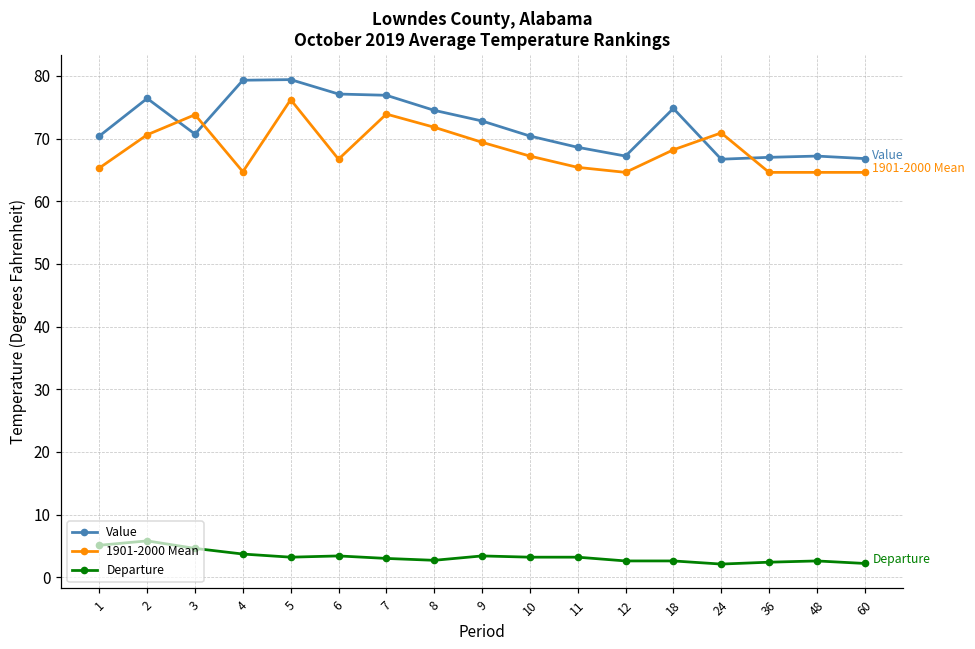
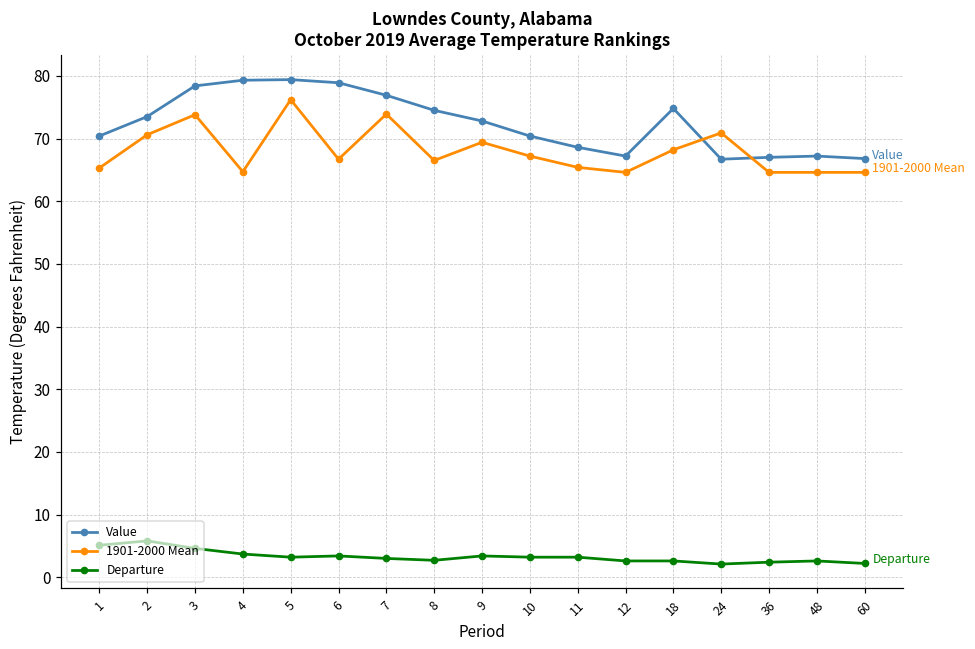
  {
    "Value": {
      "1": 70,
-     "2": 76,
-     "3": 71,
+     "2": 74,
+     "3": 78,
      "4": 79,
      "5": 79,
-     "6": 77,
+     "6": 79,
      "7": 77,
      "8": 75,
      "9": 73,
      "10": 70,
      "11": 69,
      "12": 67,
      "18": 75,
      "24": 67,
      "36": 67,
      "48": 67,
      "60": 67
    },
    "1901-2000 Mean": {
      "1": 65,
      "2": 71,
      "3": 74,
      "4": 65,
      "5": 76,
      "6": 67,
      "7": 74,
-     "8": 72,
+     "8": 67,
      "9": 69,
      "10": 67,
      "11": 65,
      "12": 65,
      "18": 68,
      "24": 71,
      "36": 65,
      "48": 65
    },
    "Departure": {
      "4": 4,
      "5": 3,
      "6": 3,
      "7": 3,
      "8": 3,
      "9": 3,
      "10": 3,
      "11": 3,
      "12": 3,
      "18": 3,
      "24": 2,
      "36": 2,
      "48": 3,
      "60": 2
    }
  }
